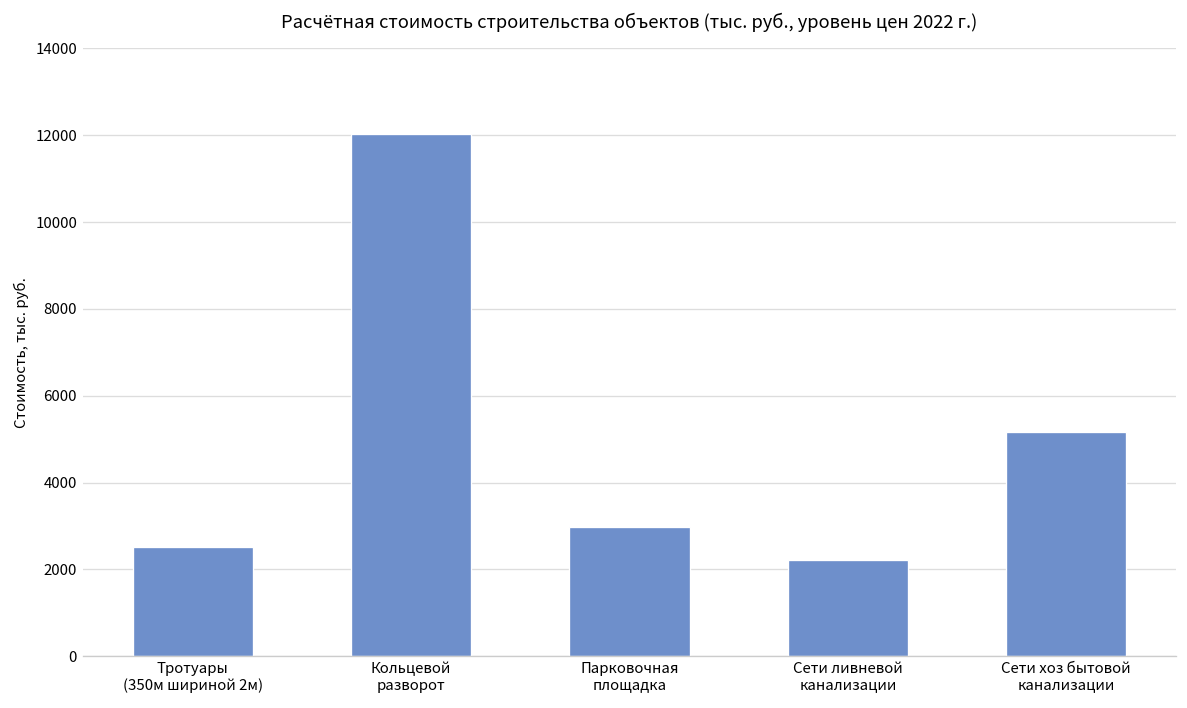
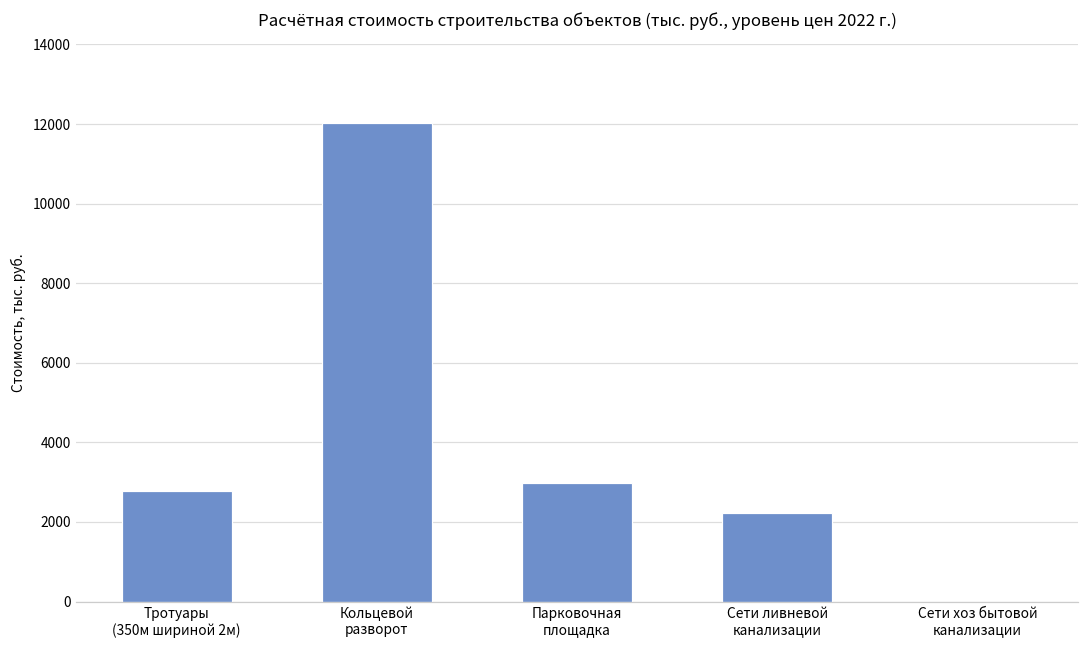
  {
-   "Тротуары (350м шириной 2м)": 2500,
+   "Тротуары (350м шириной 2м)": 2800,
    "Кольцевой разворот": 12000,
    "Парковочная площадка": 3000,
    "Сети ливневой канализации": 2200,
-   "Сети хоз бытовой канализации": 5200
+   "Сети хоз бытовой канализации": 0
  }
